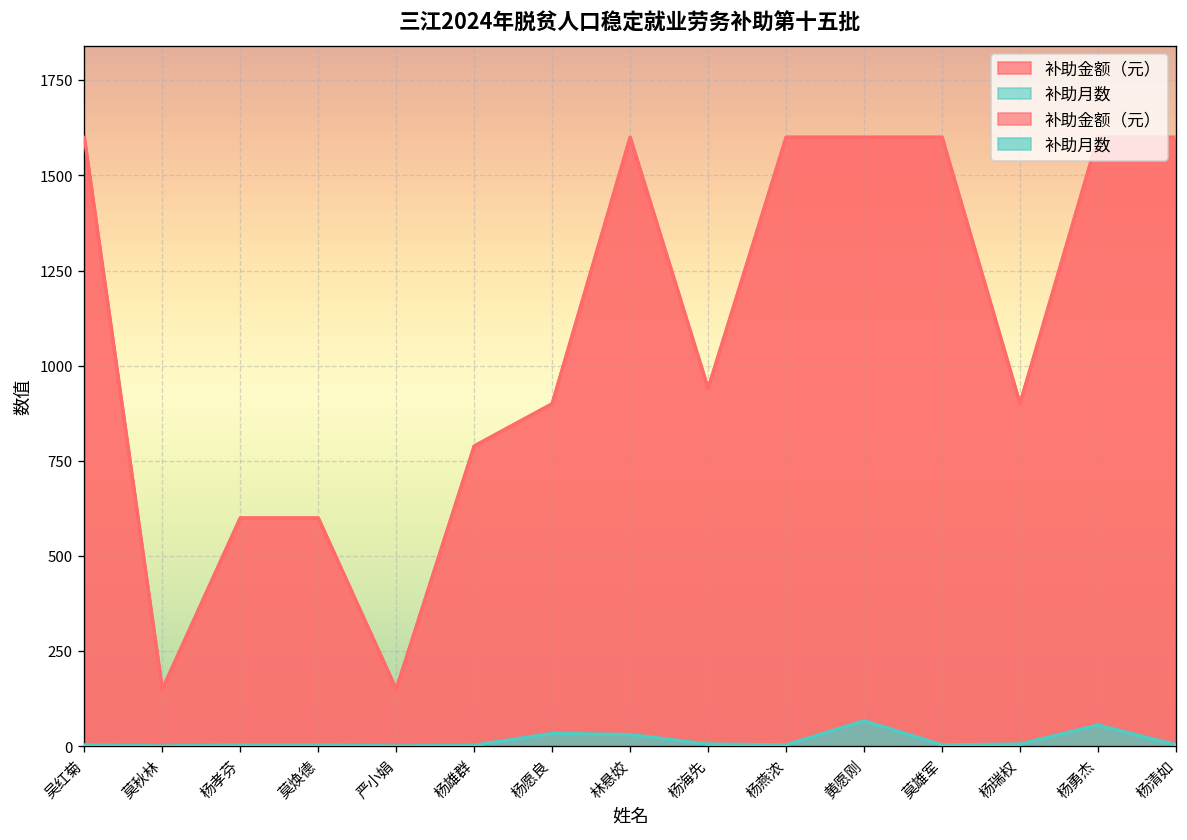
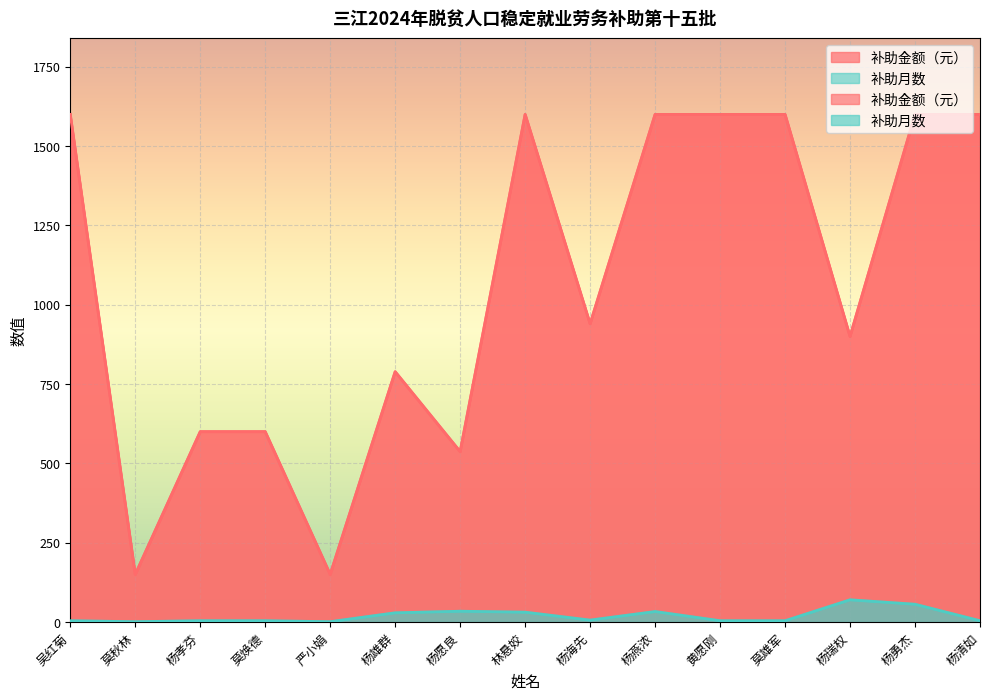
  {
    "补助金额（元）": {
      "吴红菊": 1600,
      "莫秋林": 150,
      "杨孝芬": 600,
      "莫焕德": 600,
      "严小娟": 150,
      "杨雄群": 790,
-     "杨愿良": 900,
+     "杨愿良": 540,
      "林悬姣": 1600,
      "杨海先": 940,
      "杨燕浓": 1600,
      "黄愿刚": 1600,
      "莫雄军": 1600,
      "杨瑞权": 900,
      "杨清如": 1600
    },
    "补助月数": {
      "吴红菊": 0,
      "莫秋林": 0,
      "杨孝芬": 0,
      "莫焕德": 0,
      "严小娟": 0,
-     "杨雄群": 0,
+     "杨雄群": 30,
      "杨愿良": 30,
      "林悬姣": 30,
      "杨海先": 10,
-     "杨燕浓": 0,
-     "黄愿刚": 70,
+     "杨燕浓": 30,
+     "黄愿刚": 0,
      "莫雄军": 0,
-     "杨瑞权": 10,
+     "杨瑞权": 70,
      "杨勇杰": 60,
      "杨清如": 0
    }
  }
